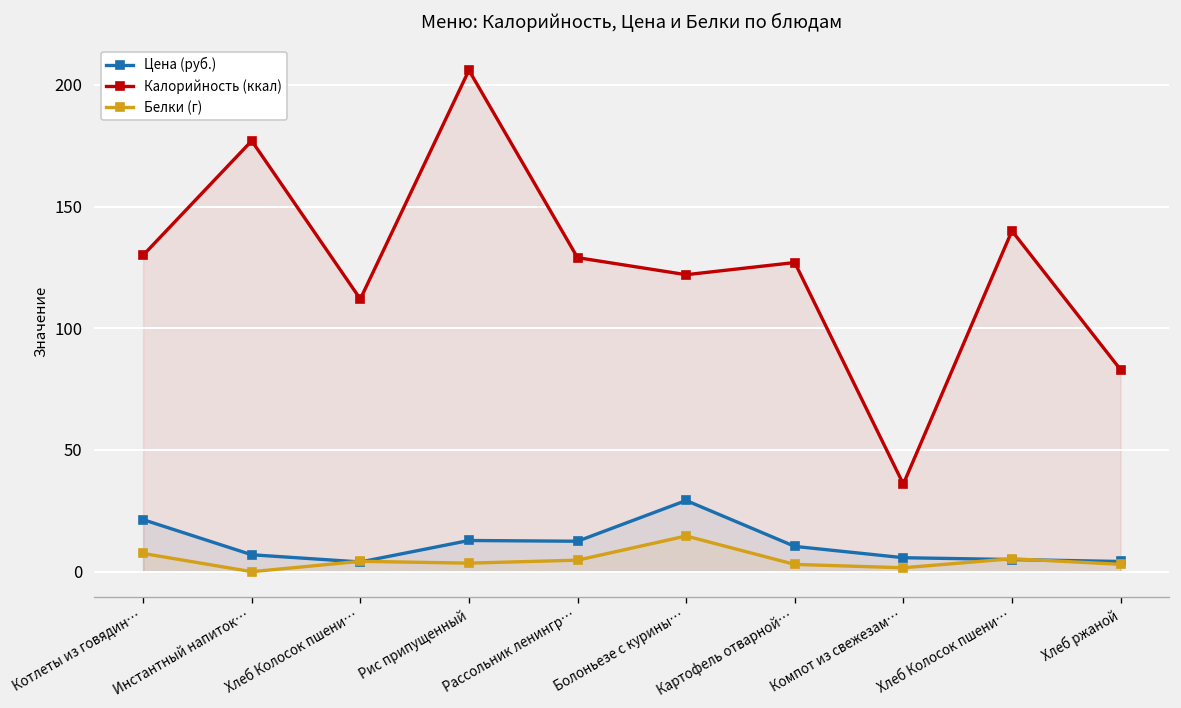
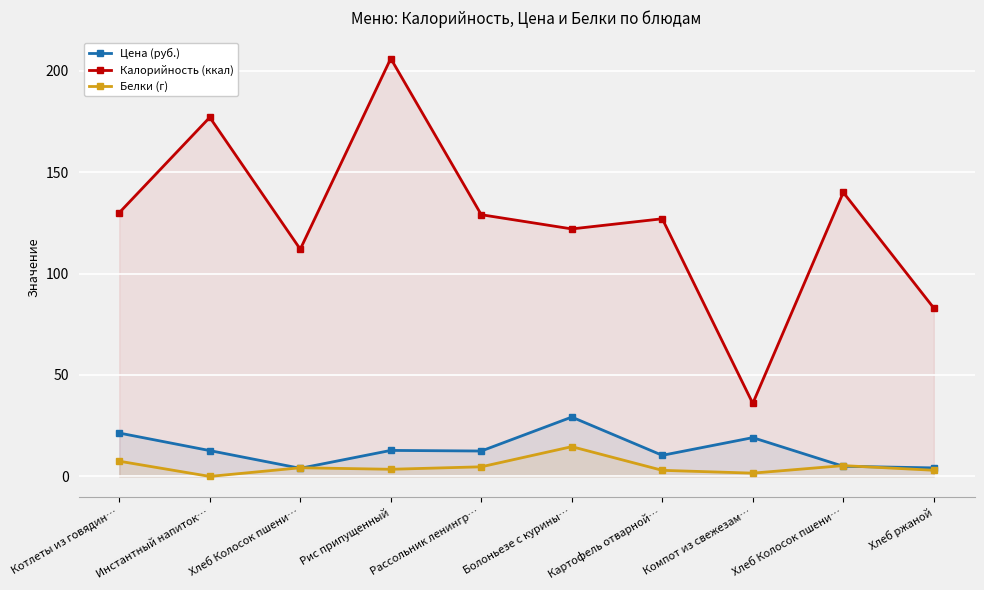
  {
    "Цена (руб.)": {
      "Котлеты из говядин…": 21,
-     "Инстантный напиток…": 7,
+     "Инстантный напиток…": 13,
      "Рис припущенный": 13,
      "Рассольник ленингр…": 13,
      "Болоньезе с курины…": 29,
      "Картофель отварной…": 10,
-     "Компот из свежезам…": 6
+     "Компот из свежезам…": 19
    },
    "Калорийность (ккал)": {
      "Котлеты из говядин…": 130,
      "Инстантный напиток…": 177,
      "Рис припущенный": 206,
      "Рассольник ленингр…": 129,
      "Болоньезе с курины…": 122,
      "Картофель отварной…": 127,
      "Компот из свежезам…": 36,
      "Хлеб ржаной": 83
    },
    "Белки (г)": {
      "Котлеты из говядин…": 8,
      "Инстантный напиток…": 0,
      "Рис припущенный": 4,
      "Рассольник ленингр…": 5,
      "Болоньезе с курины…": 15,
      "Картофель отварной…": 3,
      "Компот из свежезам…": 2
    }
  }
